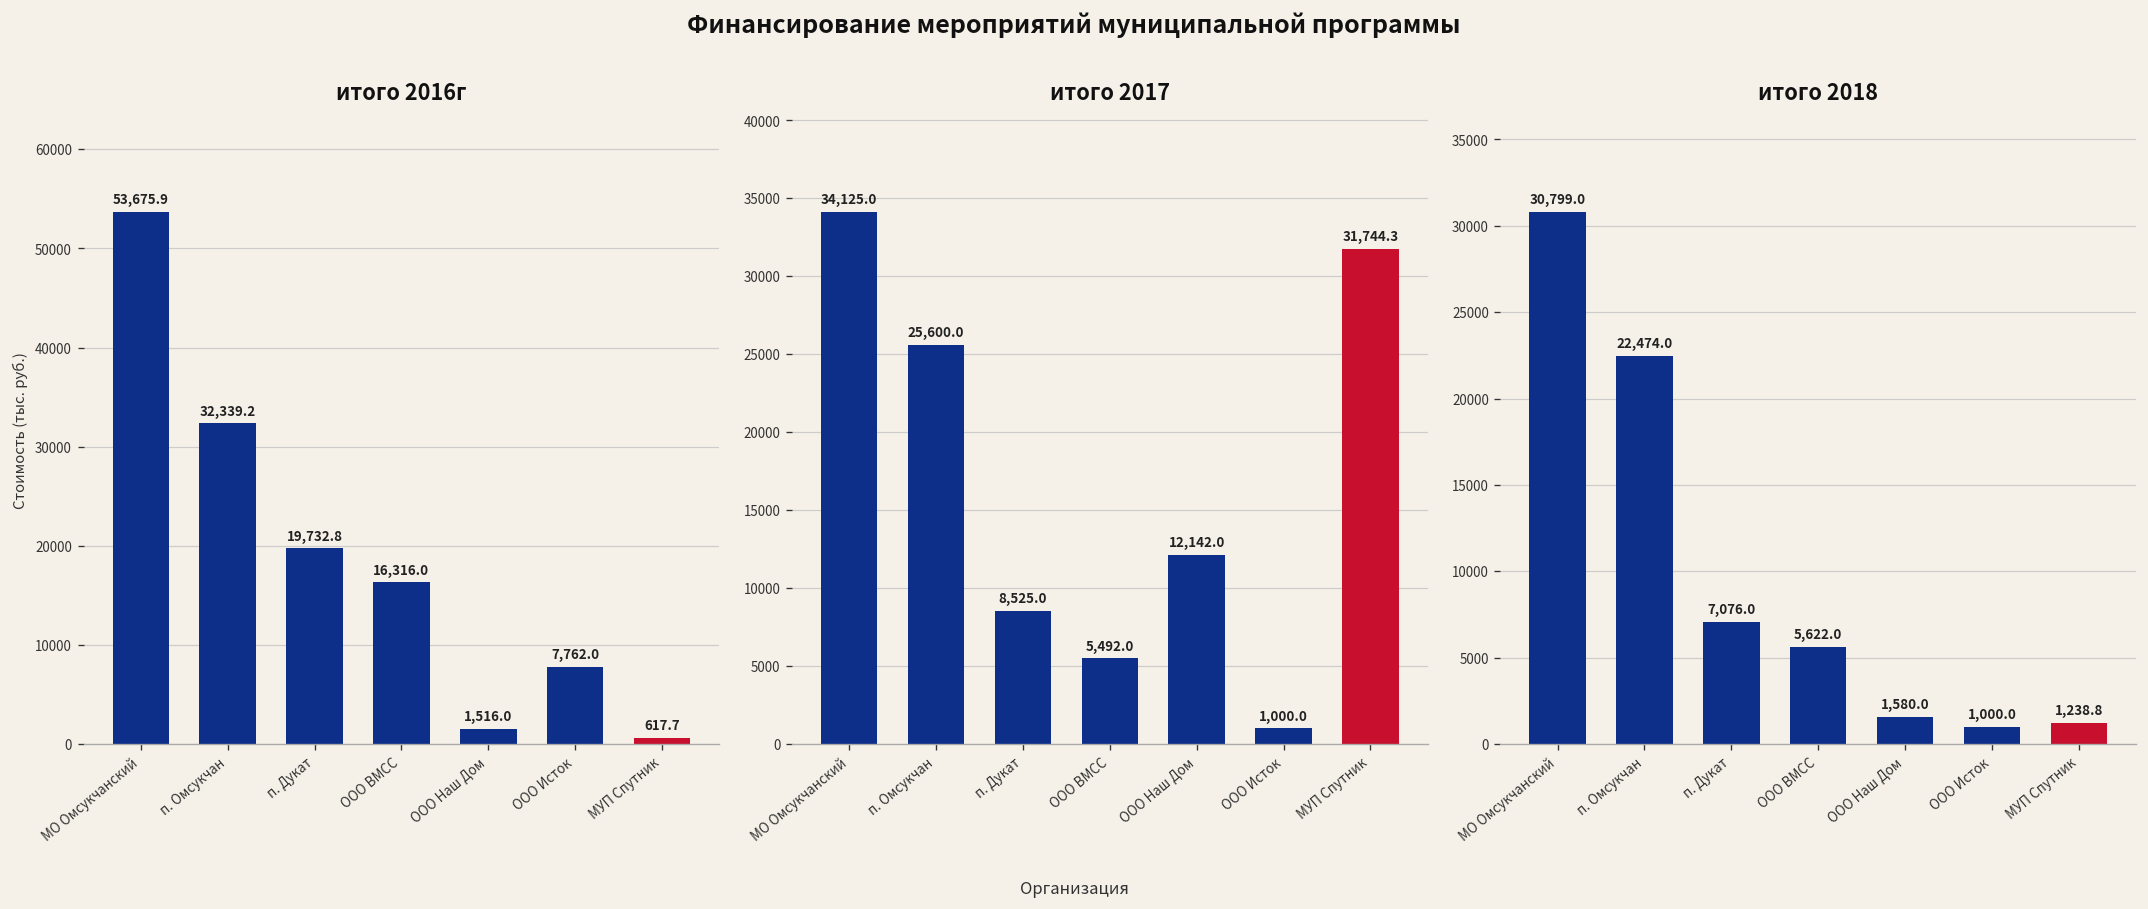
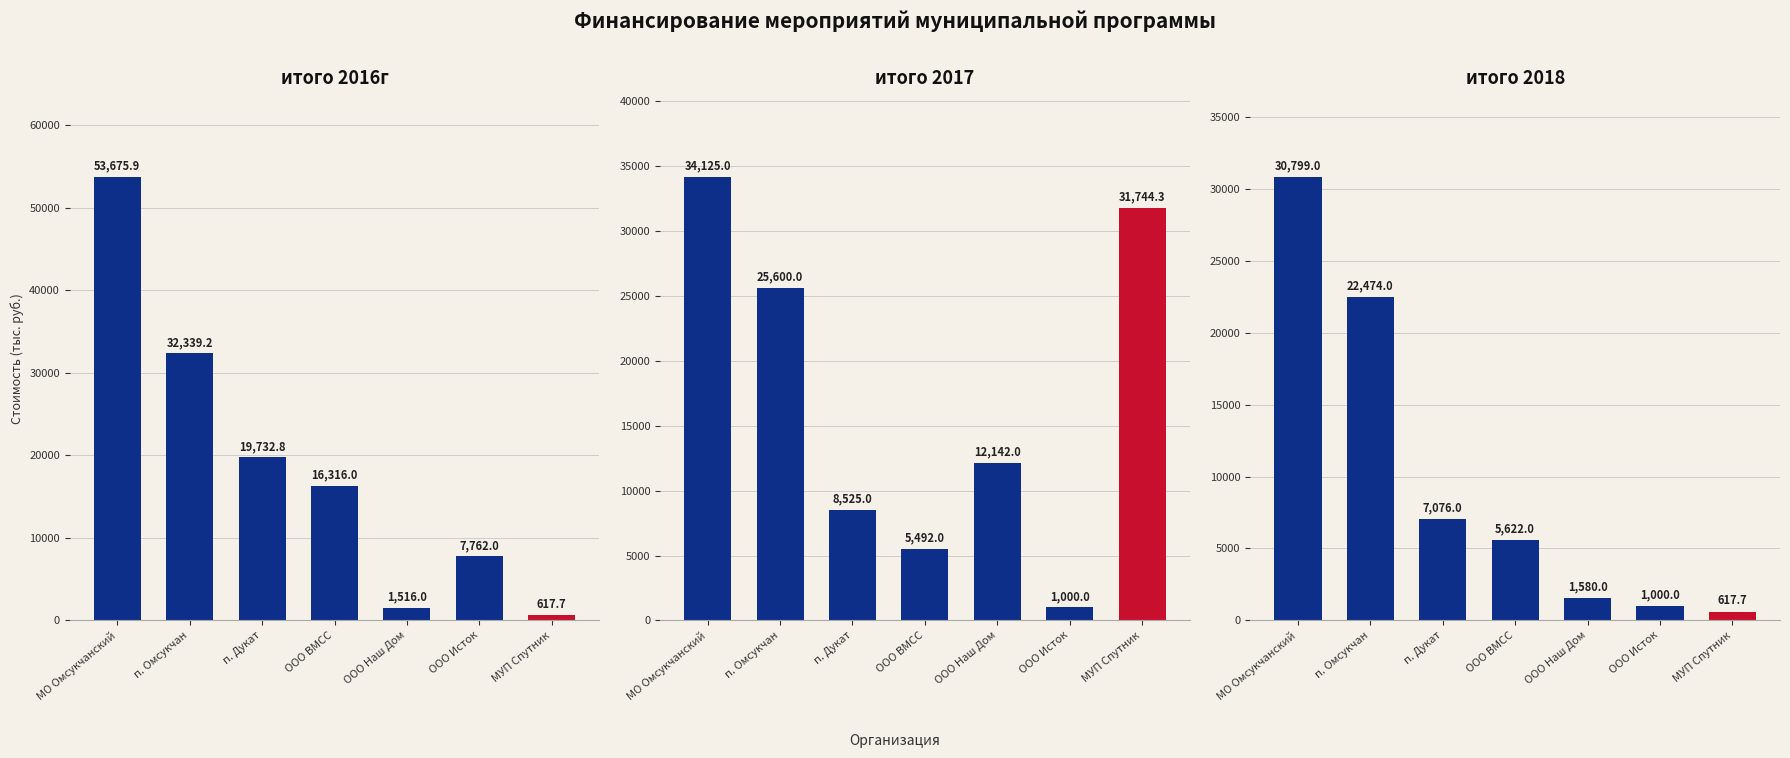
  {
    "итого 2016г": {
      "МО Омсукчанский": "53,675.9",
      "п. Омсукчан": "32,339.2",
      "п. Дукат": "19,732.8",
      "ООО ВМСС": "16,316.0",
      "ООО Наш Дом": "1,516.0",
      "ООО Исток": "7,762.0",
      "МУП Спутник": "617.7"
    },
    "итого 2017": {
      "МО Омсукчанский": "34,125.0",
      "п. Омсукчан": "25,600.0",
      "п. Дукат": "8,525.0",
      "ООО ВМСС": "5,492.0",
      "ООО Наш Дом": "12,142.0",
      "ООО Исток": "1,000.0",
      "МУП Спутник": "31,744.3"
    },
    "итого 2018": {
      "МО Омсукчанский": "30,799.0",
      "п. Омсукчан": "22,474.0",
      "п. Дукат": "7,076.0",
      "ООО ВМСС": "5,622.0",
      "ООО Наш Дом": "1,580.0",
      "ООО Исток": "1,000.0",
-     "МУП Спутник": "1,238.8"
+     "МУП Спутник": "617.7"
    }
  }
